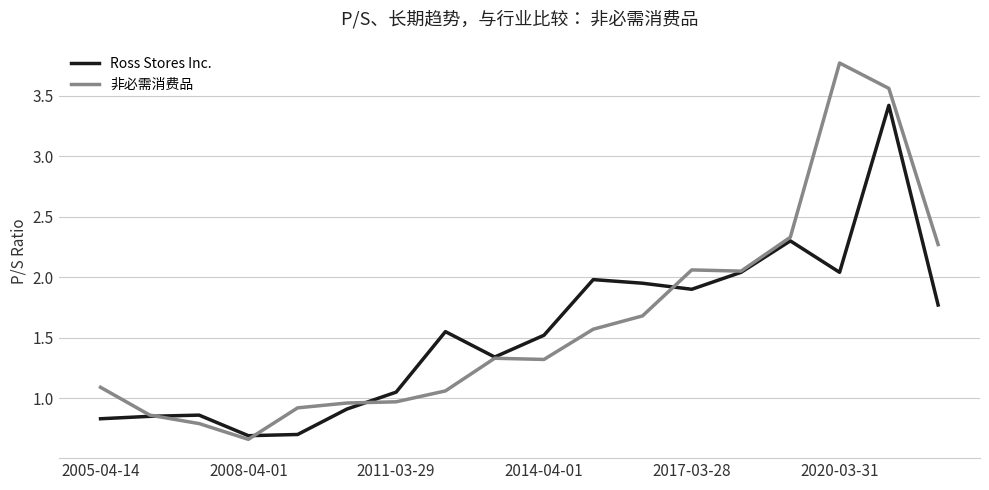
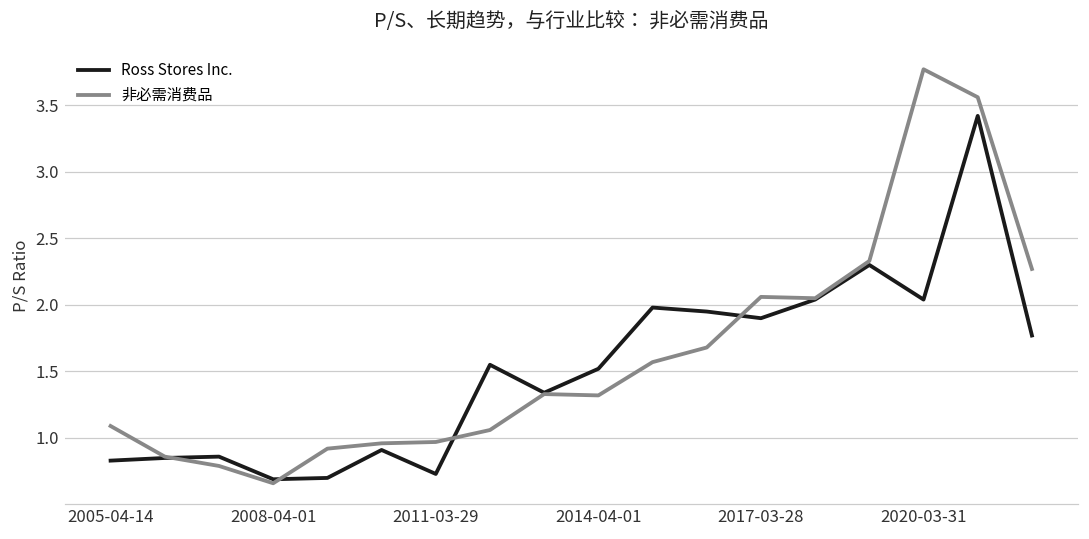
  {
    "Ross Stores Inc.": {
      "2005-04-14": 0.83,
      "2008-04-01": 0.69,
-     "2011-03-29": 1.05,
+     "2011-03-29": 0.73,
      "2014-04-01": 1.52,
      "2017-03-28": 1.90,
      "2020-03-31": 2.04
    },
    "非必需消费品": {
      "2005-04-14": 1.09,
      "2008-04-01": 0.66,
      "2011-03-29": 0.97,
      "2014-04-01": 1.32,
      "2017-03-28": 2.06,
      "2020-03-31": 3.77
    }
  }
